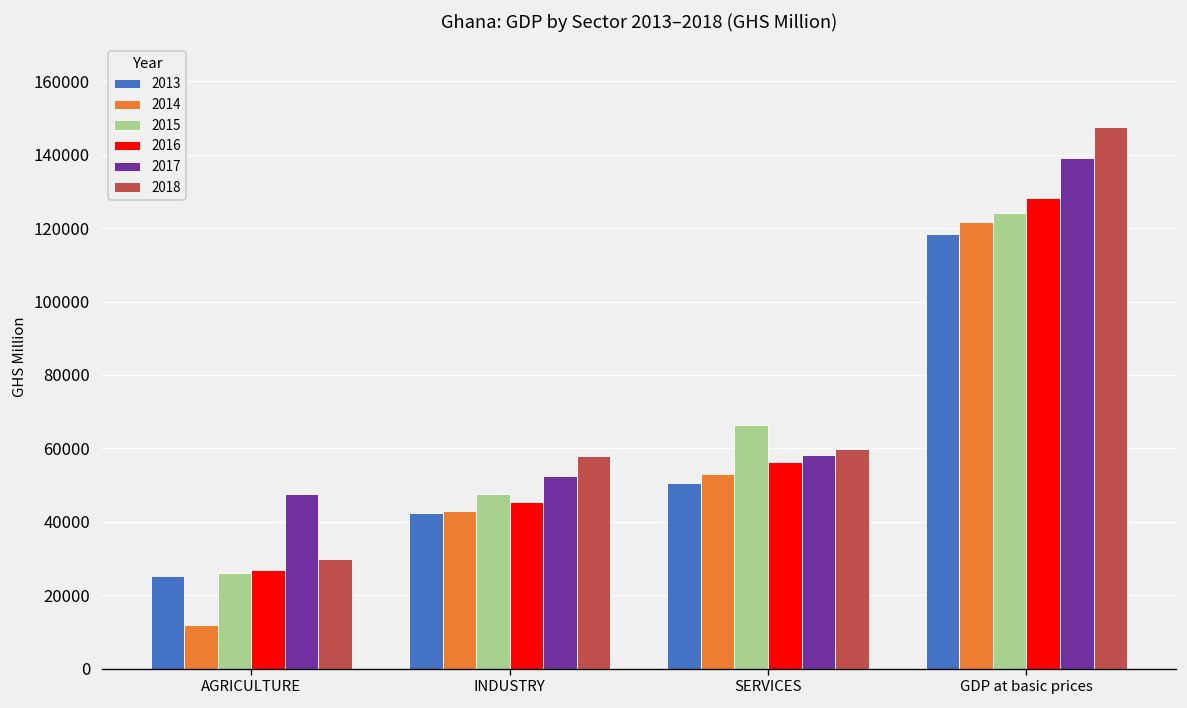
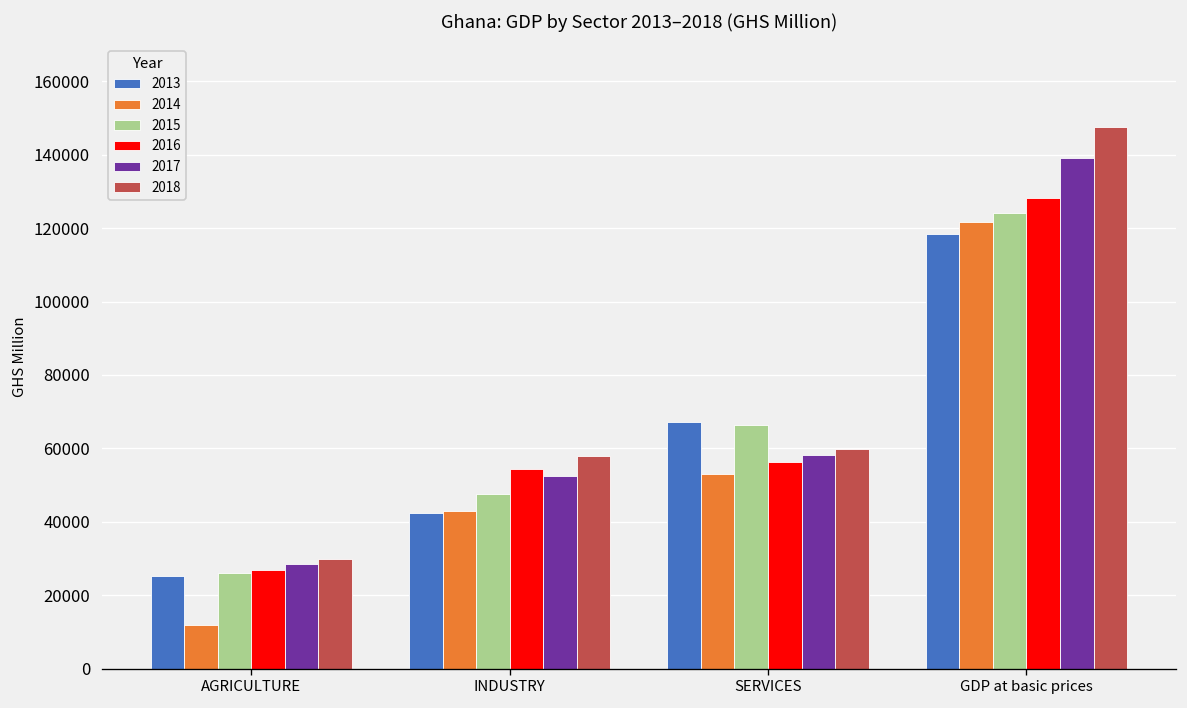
  {
    "2013": {
      "AGRICULTURE": 25000,
      "INDUSTRY": 42000,
-     "SERVICES": 51000,
+     "SERVICES": 67000,
      "GDP at basic prices": 118000
    },
    "2014": {
      "AGRICULTURE": 12000,
      "INDUSTRY": 43000,
      "SERVICES": 53000,
      "GDP at basic prices": 122000
    },
    "2015": {
      "AGRICULTURE": 26000,
      "INDUSTRY": 47000,
      "SERVICES": 66000,
      "GDP at basic prices": 124000
    },
    "2016": {
      "AGRICULTURE": 27000,
-     "INDUSTRY": 45000,
+     "INDUSTRY": 54000,
      "SERVICES": 56000,
      "GDP at basic prices": 128000
    },
    "2017": {
-     "AGRICULTURE": 48000,
+     "AGRICULTURE": 28000,
      "INDUSTRY": 52000,
      "SERVICES": 58000,
      "GDP at basic prices": 139000
    },
    "2018": {
      "AGRICULTURE": 30000,
      "INDUSTRY": 58000,
      "SERVICES": 60000,
      "GDP at basic prices": 147000
    }
  }
